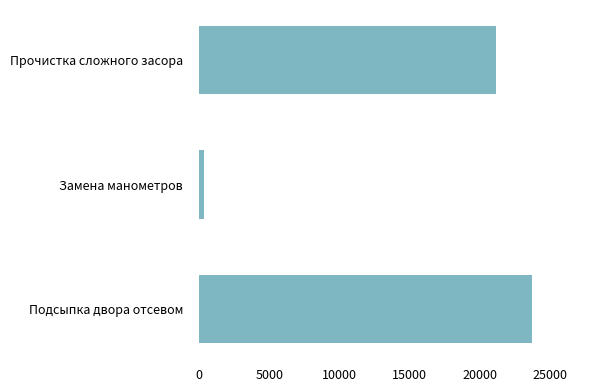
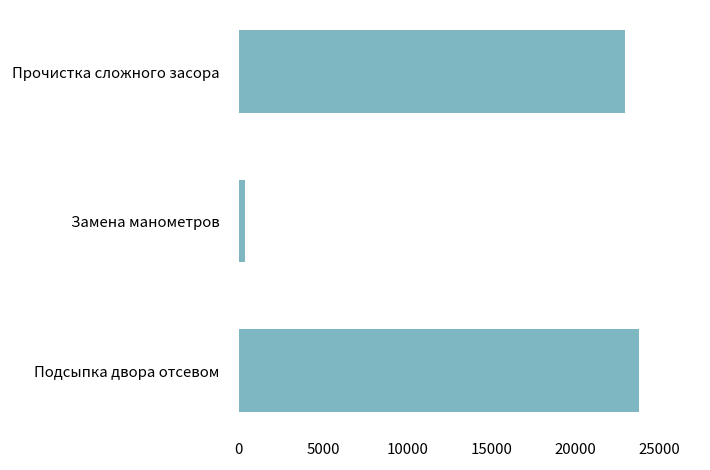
  {
-   "Прочистка сложного засора": 21200,
+   "Прочистка сложного засора": 22900,
    "Замена манометров": 400,
    "Подсыпка двора отсевом": 23800
  }
